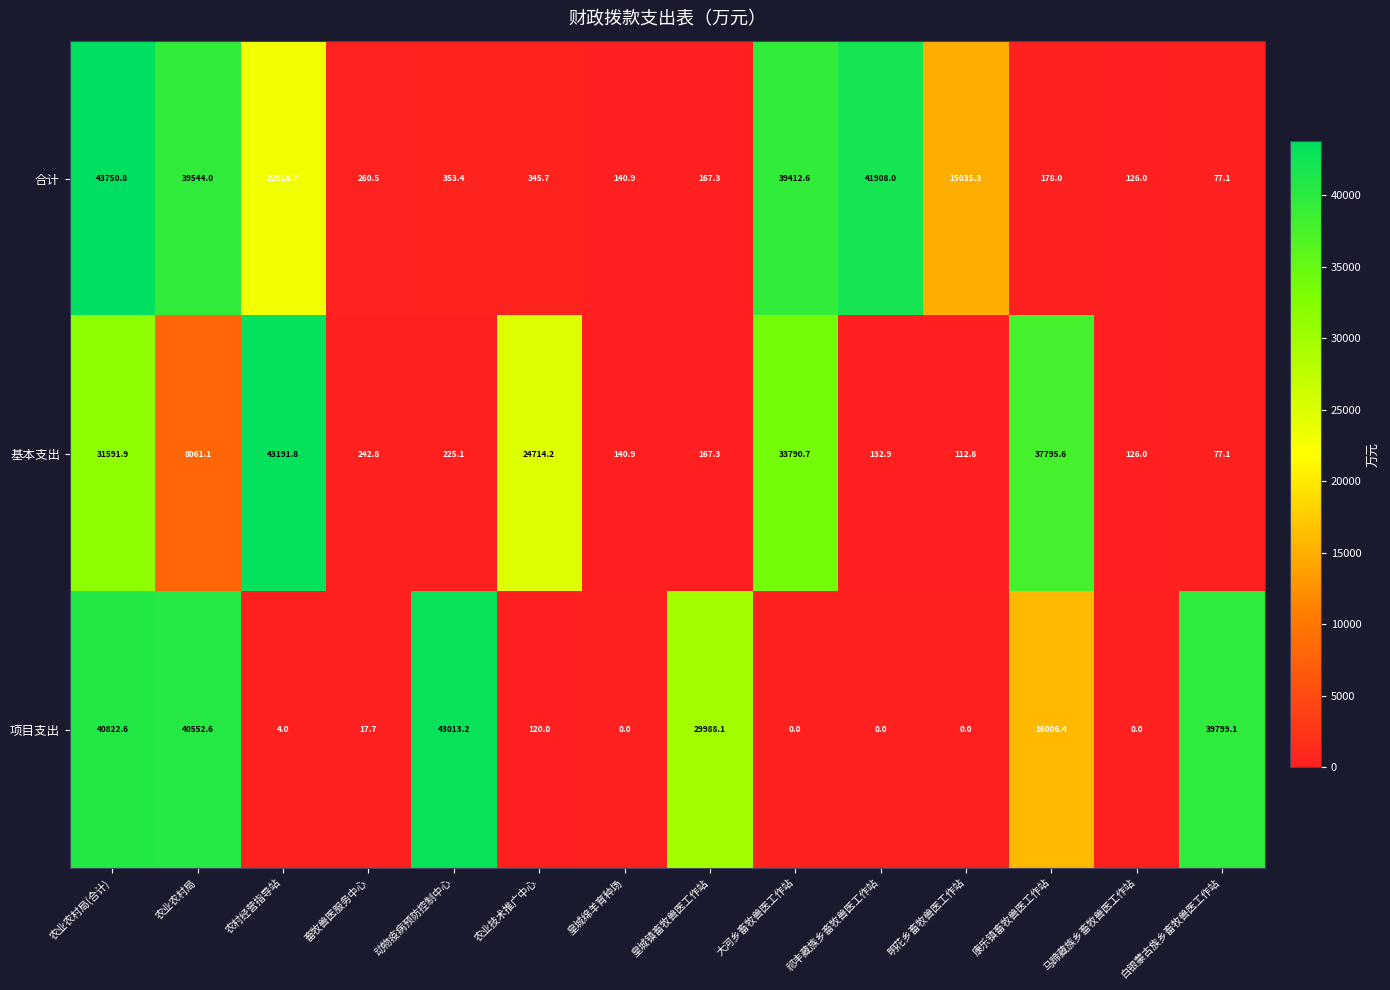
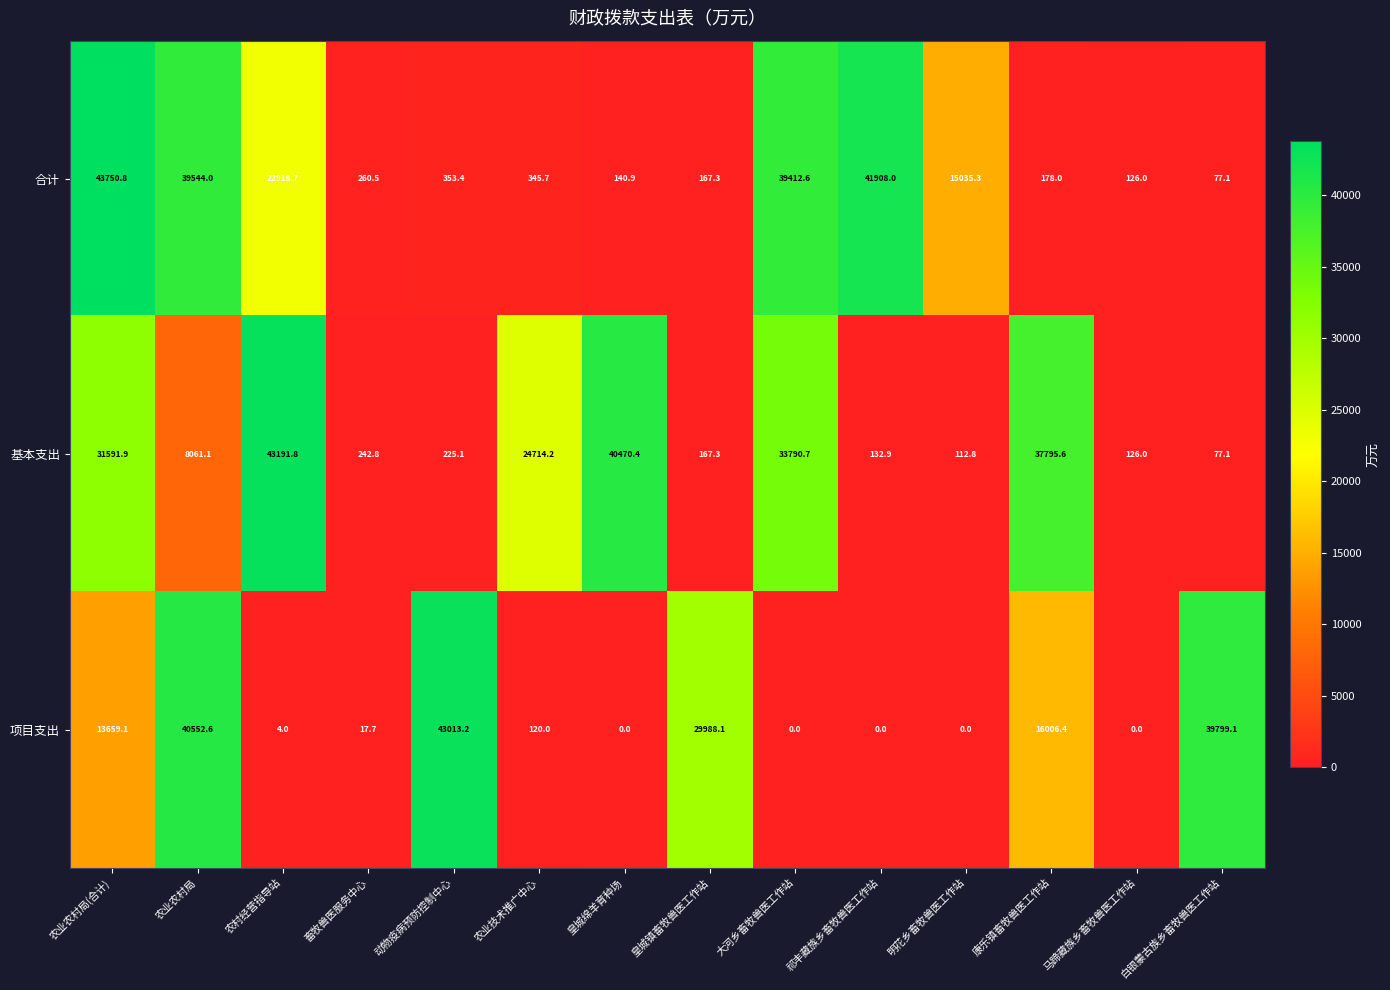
  {
    "合计": {
      "农业农村局(合计)": 43750.8,
      "农业农村局": 39544.0,
      "农村经营指导站": 22918.7,
      "畜牧兽医服务中心": 260.5,
      "动物疫病预防控制中心": 353.4,
      "农业技术推广中心": 345.7,
      "皇城绵羊育种场": 140.9,
      "皇城镇畜牧兽医工作站": 167.3,
      "大河乡畜牧兽医工作站": 39412.6,
      "祁丰藏族乡畜牧兽医工作站": 41908.0,
      "明花乡畜牧兽医工作站": 15035.3,
      "康乐镇畜牧兽医工作站": 178.0,
      "马蹄藏族乡畜牧兽医工作站": 126.0,
      "白银蒙古族乡畜牧兽医工作站": 77.1
    },
    "基本支出": {
      "农业农村局(合计)": 31591.9,
      "农业农村局": 8061.1,
      "农村经营指导站": 43191.8,
      "畜牧兽医服务中心": 242.8,
      "动物疫病预防控制中心": 225.1,
      "农业技术推广中心": 24714.2,
-     "皇城绵羊育种场": 140.9,
+     "皇城绵羊育种场": 40470.4,
      "皇城镇畜牧兽医工作站": 167.3,
      "大河乡畜牧兽医工作站": 33790.7,
      "祁丰藏族乡畜牧兽医工作站": 132.9,
      "明花乡畜牧兽医工作站": 112.8,
      "康乐镇畜牧兽医工作站": 37795.6,
      "马蹄藏族乡畜牧兽医工作站": 126.0,
      "白银蒙古族乡畜牧兽医工作站": 77.1
    },
    "项目支出": {
-     "农业农村局(合计)": 40822.6,
+     "农业农村局(合计)": 13659.1,
      "农业农村局": 40552.6,
      "农村经营指导站": 4.0,
      "畜牧兽医服务中心": 17.7,
      "动物疫病预防控制中心": 43013.2,
      "农业技术推广中心": 120.0,
      "皇城绵羊育种场": 0.0,
      "皇城镇畜牧兽医工作站": 29988.1,
      "大河乡畜牧兽医工作站": 0.0,
      "祁丰藏族乡畜牧兽医工作站": 0.0,
      "明花乡畜牧兽医工作站": 0.0,
      "康乐镇畜牧兽医工作站": 16006.4,
      "马蹄藏族乡畜牧兽医工作站": 0.0,
      "白银蒙古族乡畜牧兽医工作站": 39799.1
    }
  }
